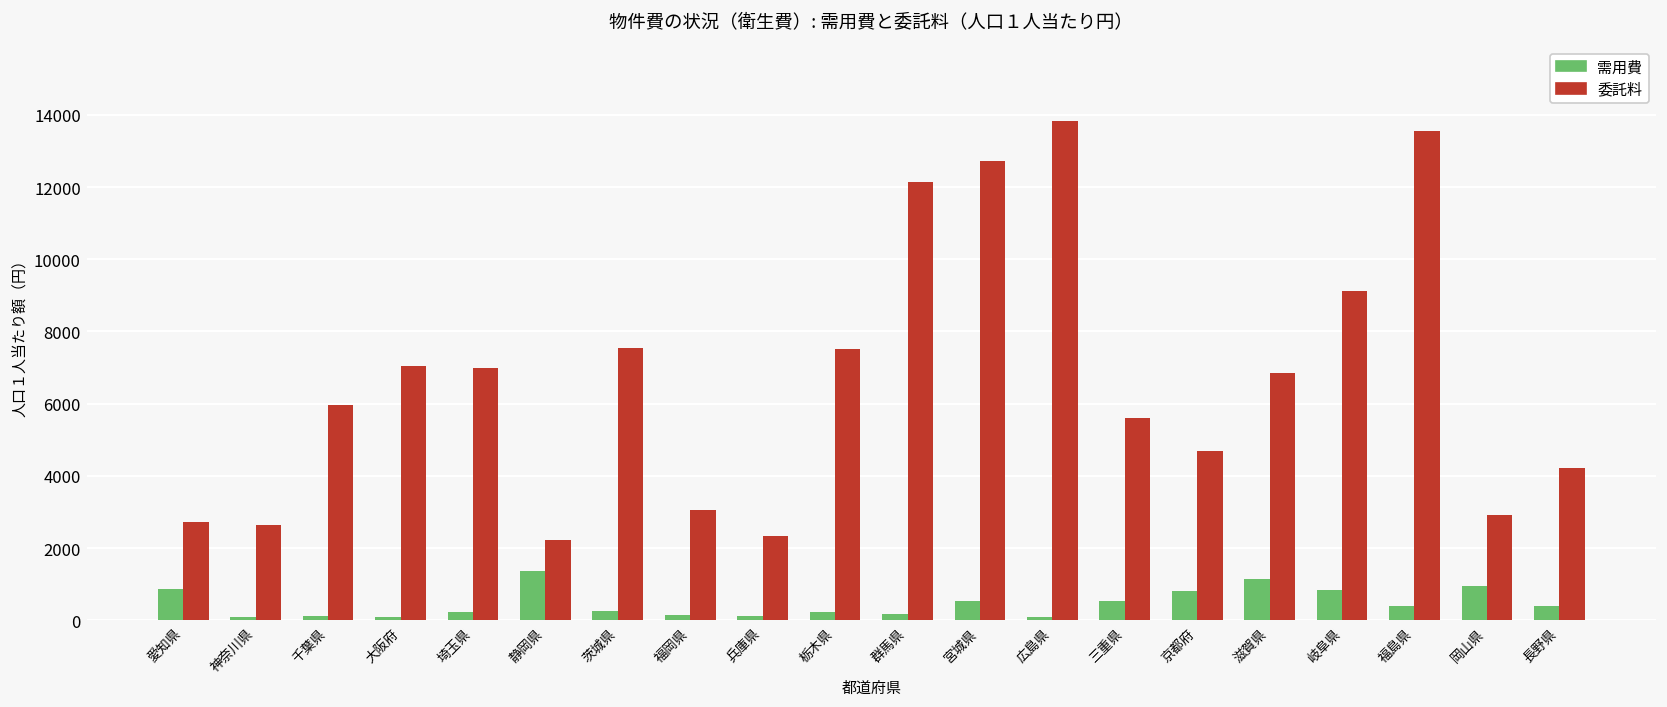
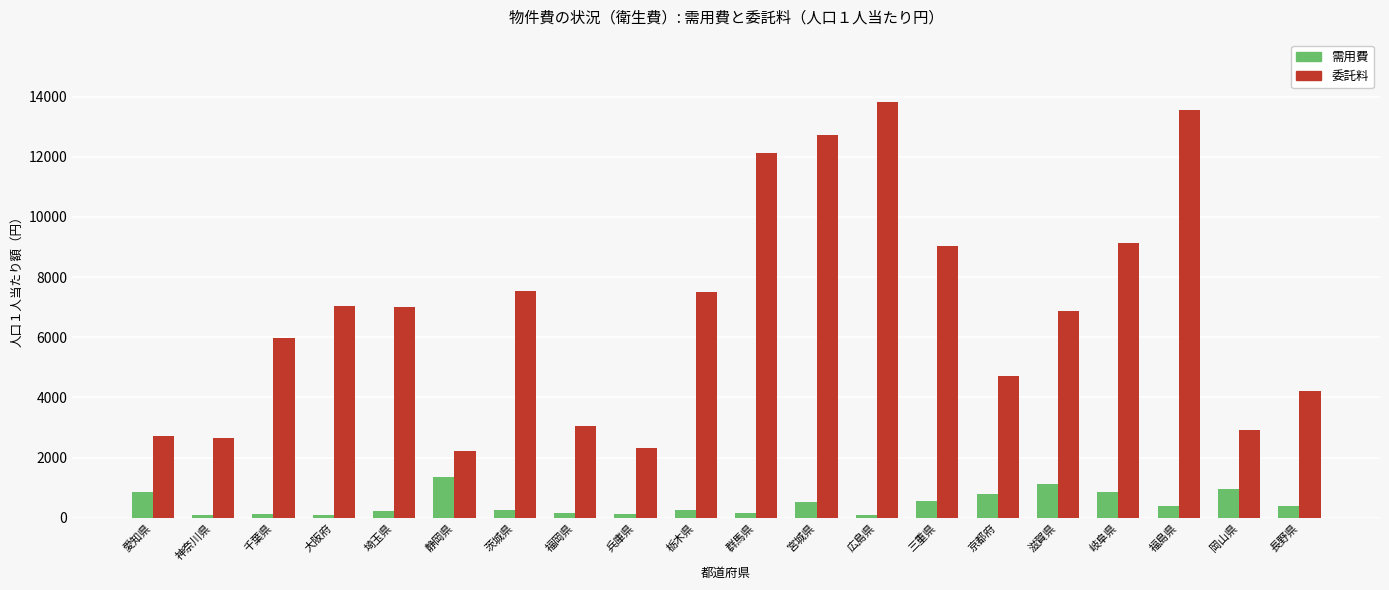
  {
    "需用費": {
      "愛知県": 900,
      "神奈川県": 100,
      "千葉県": 100,
      "大阪府": 100,
      "埼玉県": 200,
      "静岡県": 1400,
      "茨城県": 200,
      "福岡県": 100,
      "兵庫県": 100,
      "栃木県": 200,
      "群馬県": 200,
      "宮城県": 500,
      "三重県": 500,
      "京都府": 800,
      "滋賀県": 1100,
      "岐阜県": 900,
      "福島県": 400,
      "岡山県": 1000,
      "長野県": 400
    },
    "委託料": {
      "愛知県": 2700,
      "神奈川県": 2700,
      "千葉県": 6000,
      "大阪府": 7000,
      "埼玉県": 7000,
      "静岡県": 2200,
      "茨城県": 7500,
      "福岡県": 3100,
      "兵庫県": 2300,
      "栃木県": 7500,
      "群馬県": 12100,
      "宮城県": 12700,
      "広島県": 13800,
-     "三重県": 5600,
+     "三重県": 9000,
      "京都府": 4700,
      "滋賀県": 6900,
      "岐阜県": 9100,
      "福島県": 13500,
      "岡山県": 2900,
      "長野県": 4200
    }
  }
